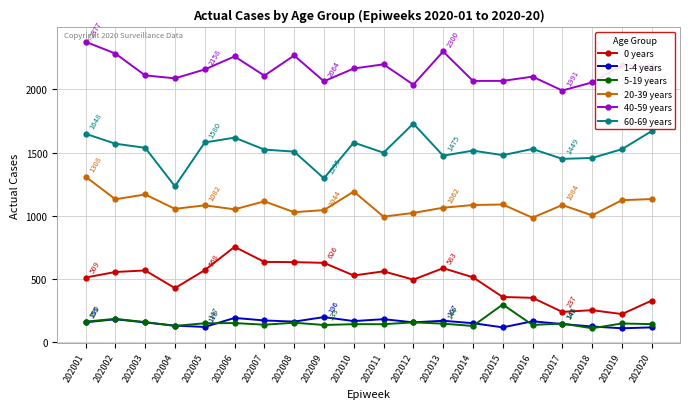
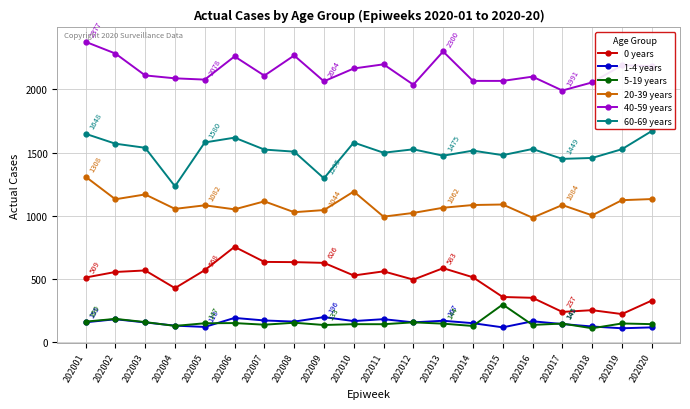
  {
    "0 years": {
      "202001": 509,
      "202005": 568,
      "202009": 626,
      "202013": 583
    },
    "1-4 years": {
      "202006": 190,
      "202007": 170,
      "202010": 160,
      "202011": 180,
      "202014": 150,
      "202015": 110,
      "202016": 160,
      "202019": 110,
      "202020": 110
    },
    "5-19 years": {
      "202006": 150,
      "202007": 140,
      "202010": 140,
      "202011": 140,
      "202014": 130,
      "202015": 300,
      "202016": 130,
      "202019": 150,
      "202020": 140
    },
    "20-39 years": {
      "202001": 1308,
      "202005": 1082,
      "202009": 1044,
      "202013": 1062,
      "202017": 1084
    },
    "40-59 years": {
-     "202005": 2158,
+     "202005": 2078,
      "202009": 2064,
      "202013": 2300,
      "202017": 1991
    },
    "60-69 years": {
      "202002": 1570,
      "202003": 1540,
      "202004": 1230,
      "202006": 1620,
      "202007": 1520,
      "202008": 1510,
      "202010": 1580,
      "202011": 1500,
-     "202012": 1730,
+     "202012": 1530,
      "202014": 1510,
      "202015": 1480,
      "202016": 1530,
      "202018": 1460,
      "202019": 1530,
      "202020": 1670
    }
  }
